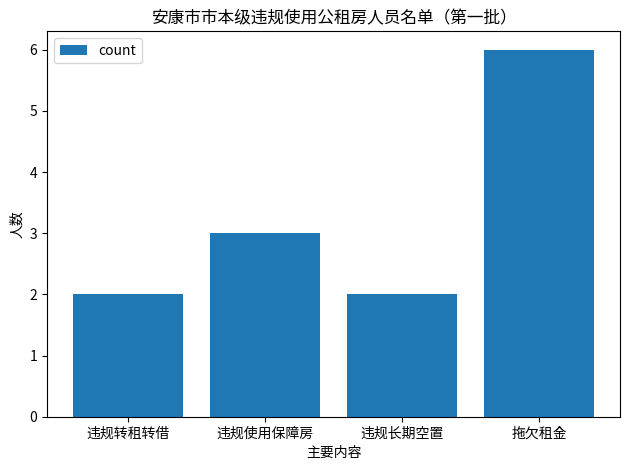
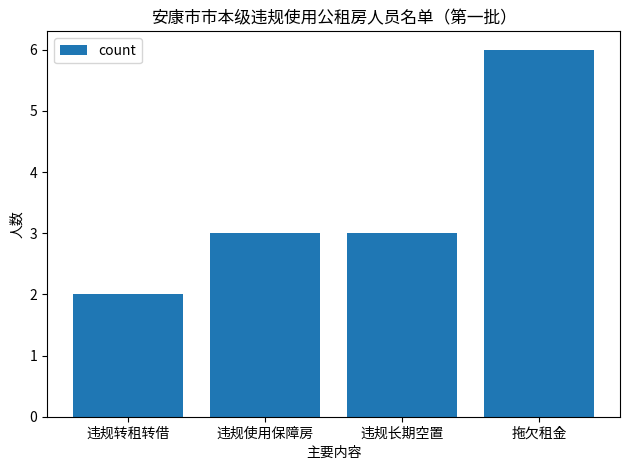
  {
    "违规转租转借": 2,
    "违规使用保障房": 3,
-   "违规长期空置": 2,
+   "违规长期空置": 3,
    "拖欠租金": 6
  }
